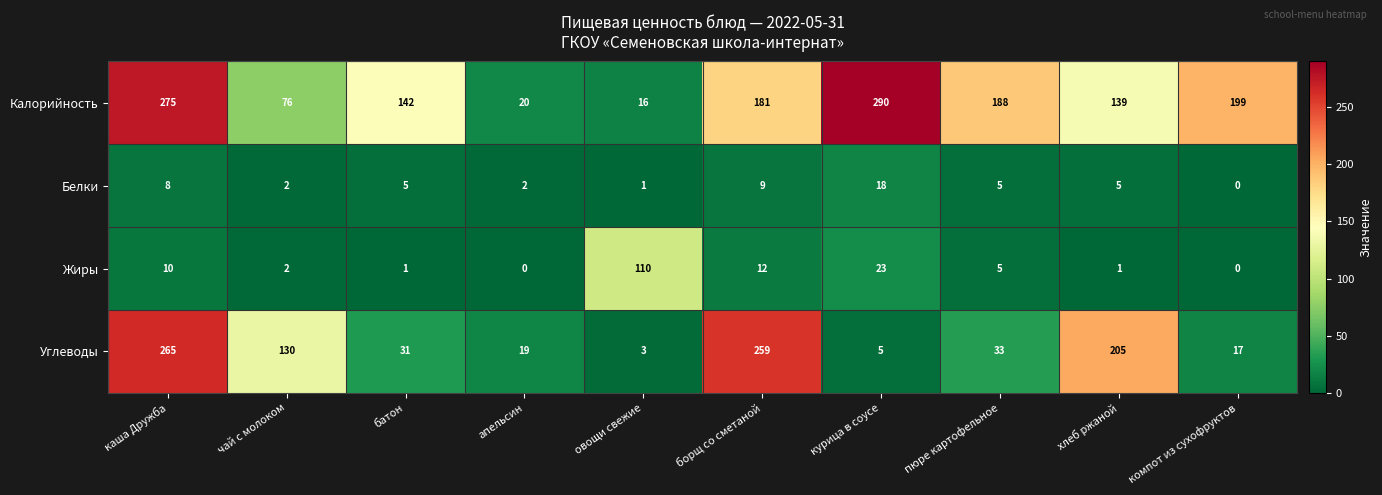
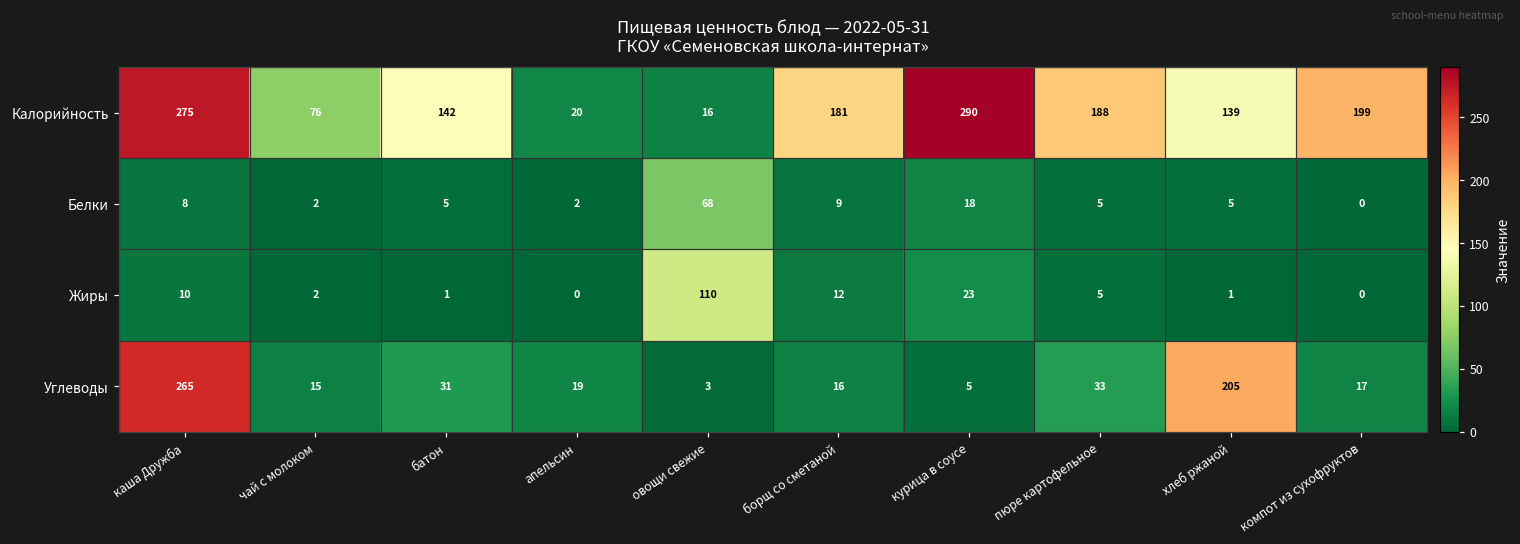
  {
    "Калорийность": {
      "каша Дружба": 275,
      "чай с молоком": 76,
      "батон": 142,
      "апельсин": 20,
      "овощи свежие": 16,
      "борщ со сметаной": 181,
      "курица в соусе": 290,
      "пюре картофельное": 188,
      "хлеб ржаной": 139,
      "компот из сухофруктов": 199
    },
    "Белки": {
      "каша Дружба": 8,
      "чай с молоком": 2,
      "батон": 5,
      "апельсин": 2,
-     "овощи свежие": 1,
+     "овощи свежие": 68,
      "борщ со сметаной": 9,
      "курица в соусе": 18,
      "пюре картофельное": 5,
      "хлеб ржаной": 5,
      "компот из сухофруктов": 0
    },
    "Жиры": {
      "каша Дружба": 10,
      "чай с молоком": 2,
      "батон": 1,
      "апельсин": 0,
      "овощи свежие": 110,
      "борщ со сметаной": 12,
      "курица в соусе": 23,
      "пюре картофельное": 5,
      "хлеб ржаной": 1,
      "компот из сухофруктов": 0
    },
    "Углеводы": {
      "каша Дружба": 265,
-     "чай с молоком": 130,
+     "чай с молоком": 15,
      "батон": 31,
      "апельсин": 19,
      "овощи свежие": 3,
-     "борщ со сметаной": 259,
+     "борщ со сметаной": 16,
      "курица в соусе": 5,
      "пюре картофельное": 33,
      "хлеб ржаной": 205,
      "компот из сухофруктов": 17
    }
  }
